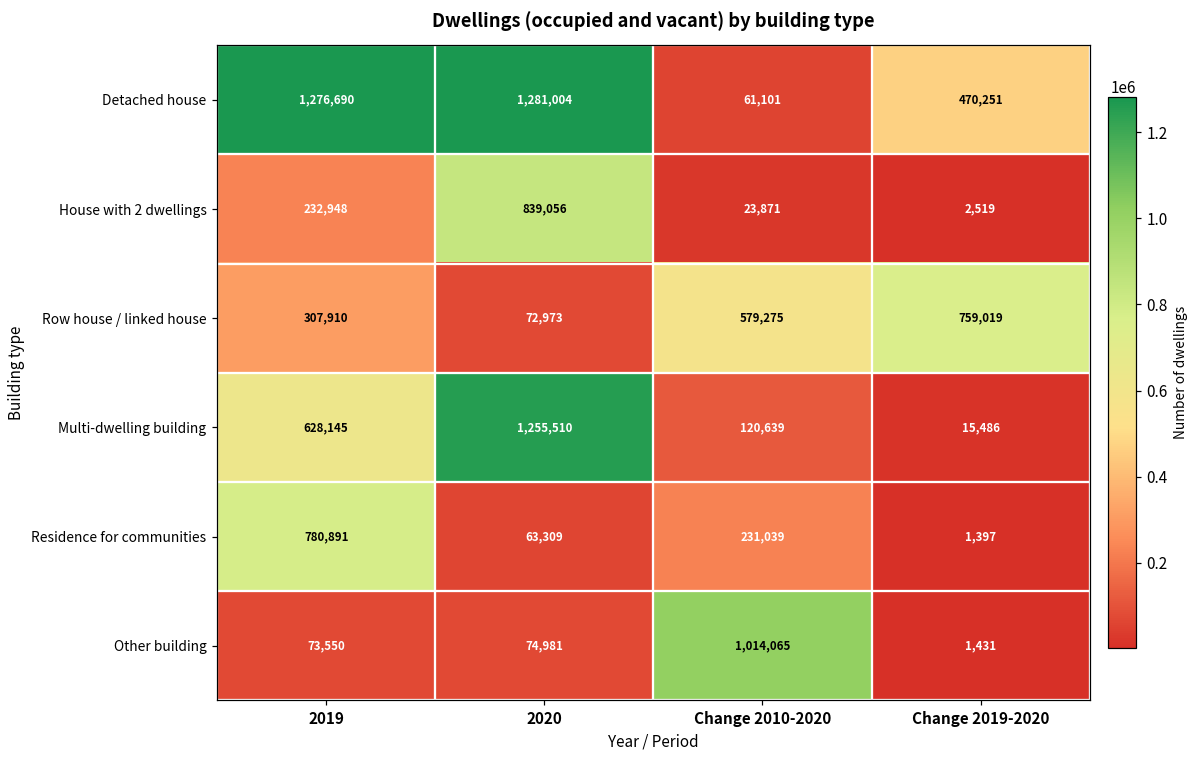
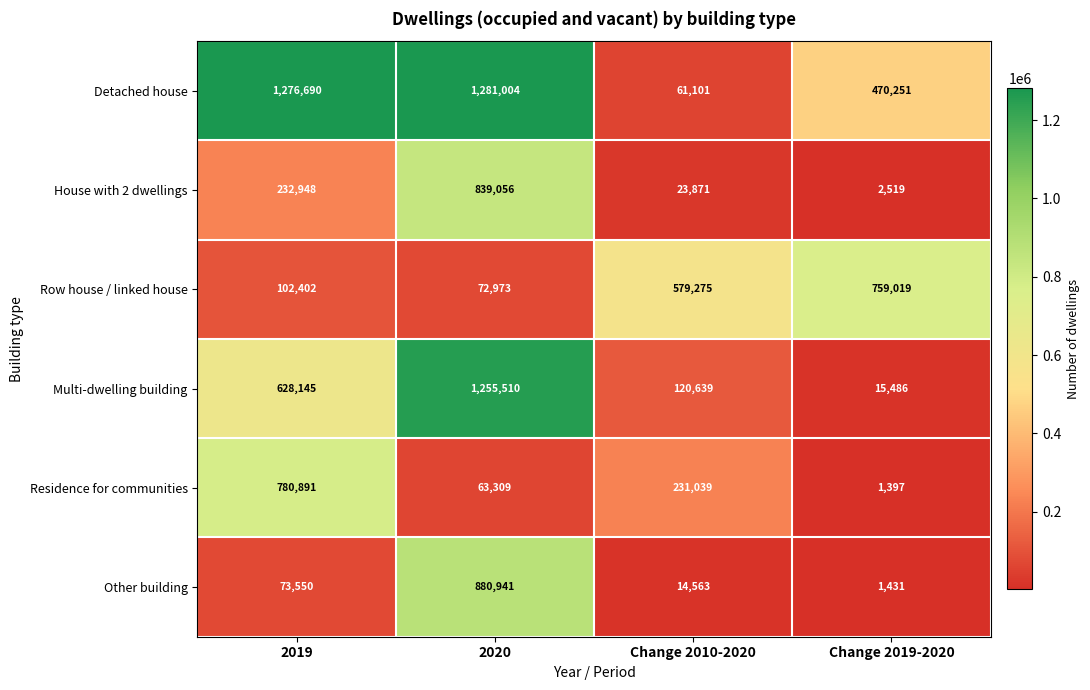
  {
    "Detached house": {
      "2019": "1,276,690",
      "2020": "1,281,004",
      "Change 2010-2020": "61,101",
      "Change 2019-2020": "470,251"
    },
    "House with 2 dwellings": {
      "2019": "232,948",
      "2020": "839,056",
      "Change 2010-2020": "23,871",
      "Change 2019-2020": "2,519"
    },
    "Row house / linked house": {
-     "2019": "307,910",
+     "2019": "102,402",
      "2020": "72,973",
      "Change 2010-2020": "579,275",
      "Change 2019-2020": "759,019"
    },
    "Multi-dwelling building": {
      "2019": "628,145",
      "2020": "1,255,510",
      "Change 2010-2020": "120,639",
      "Change 2019-2020": "15,486"
    },
    "Residence for communities": {
      "2019": "780,891",
      "2020": "63,309",
      "Change 2010-2020": "231,039",
      "Change 2019-2020": "1,397"
    },
    "Other building": {
      "2019": "73,550",
-     "2020": "74,981",
-     "Change 2010-2020": "1,014,065",
+     "2020": "880,941",
+     "Change 2010-2020": "14,563",
      "Change 2019-2020": "1,431"
    }
  }
